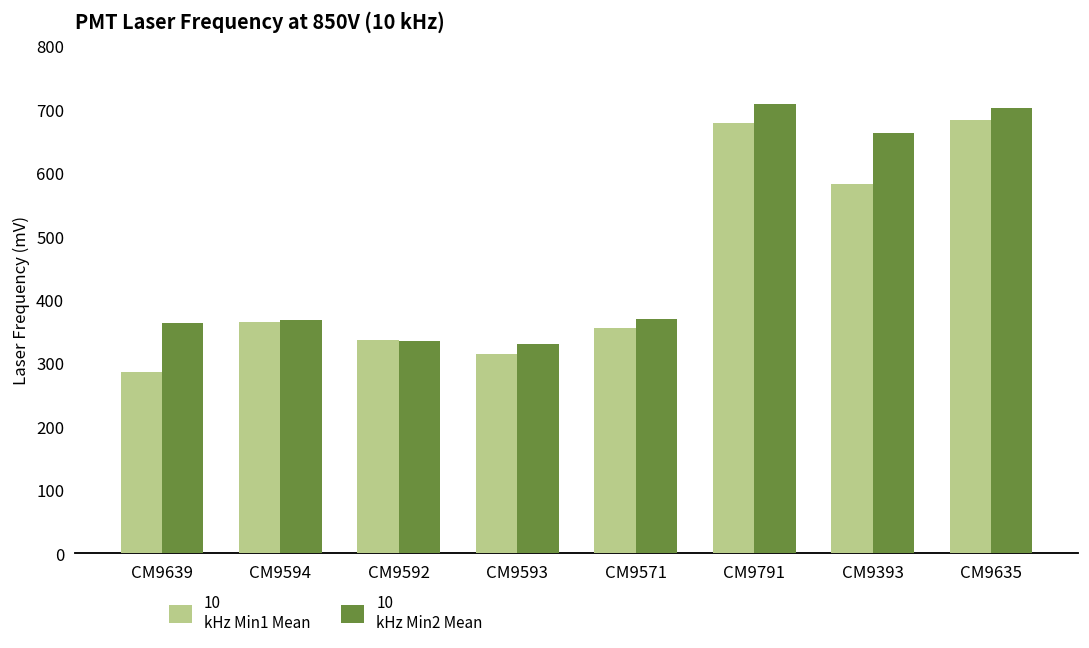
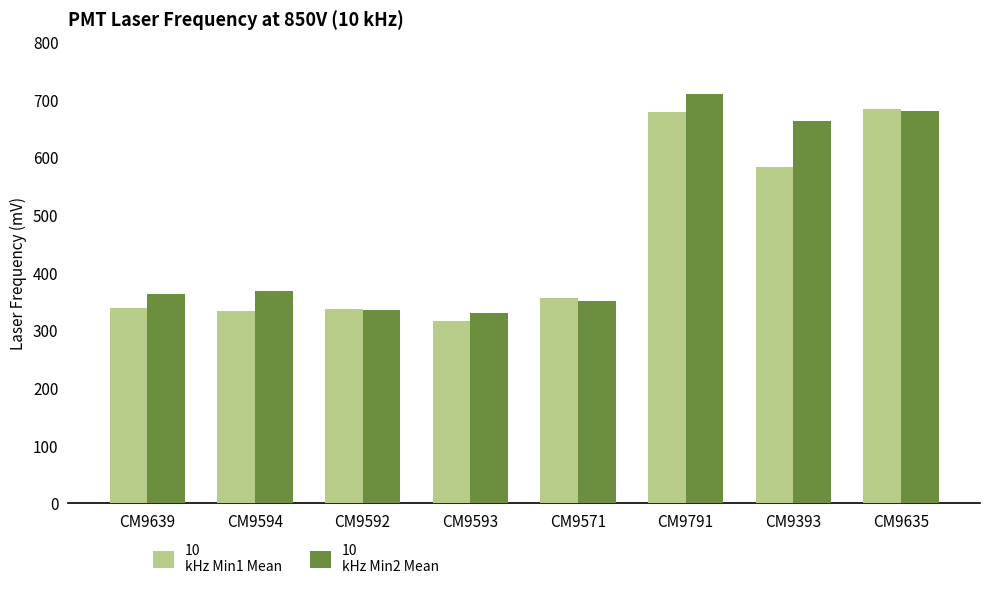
  {
    "10 kHz Min1 Mean": {
-     "CM9639": 290,
-     "CM9594": 370,
+     "CM9639": 340,
+     "CM9594": 330,
      "CM9592": 340,
      "CM9593": 320,
      "CM9571": 360,
      "CM9791": 680,
      "CM9393": 580,
      "CM9635": 680
    },
    "10 kHz Min2 Mean": {
      "CM9639": 360,
      "CM9594": 370,
      "CM9592": 340,
      "CM9593": 330,
-     "CM9571": 370,
+     "CM9571": 350,
      "CM9791": 710,
      "CM9393": 660,
-     "CM9635": 700
+     "CM9635": 680
    }
  }
